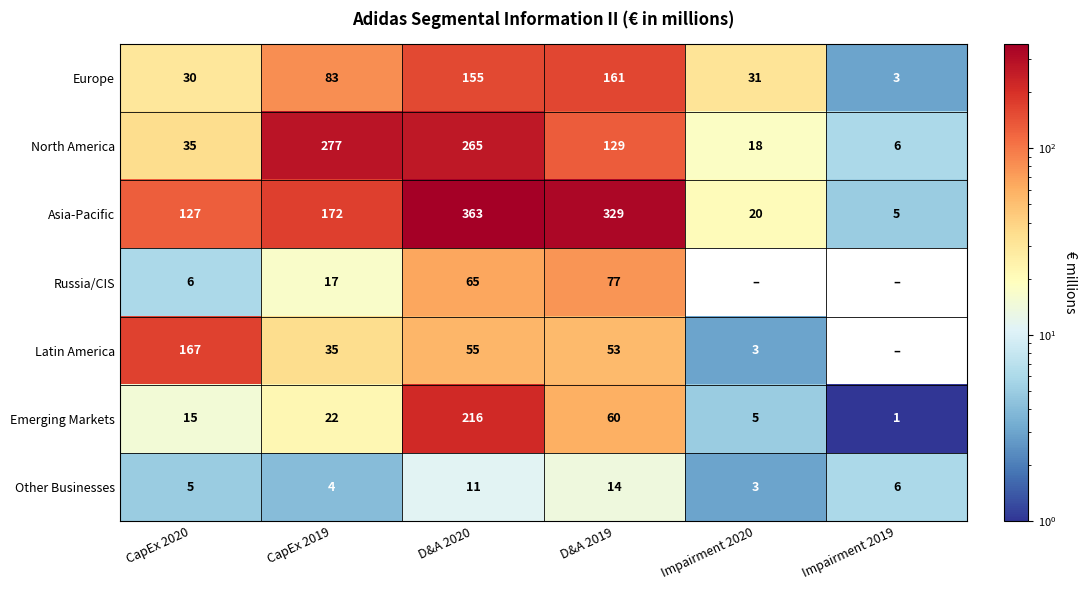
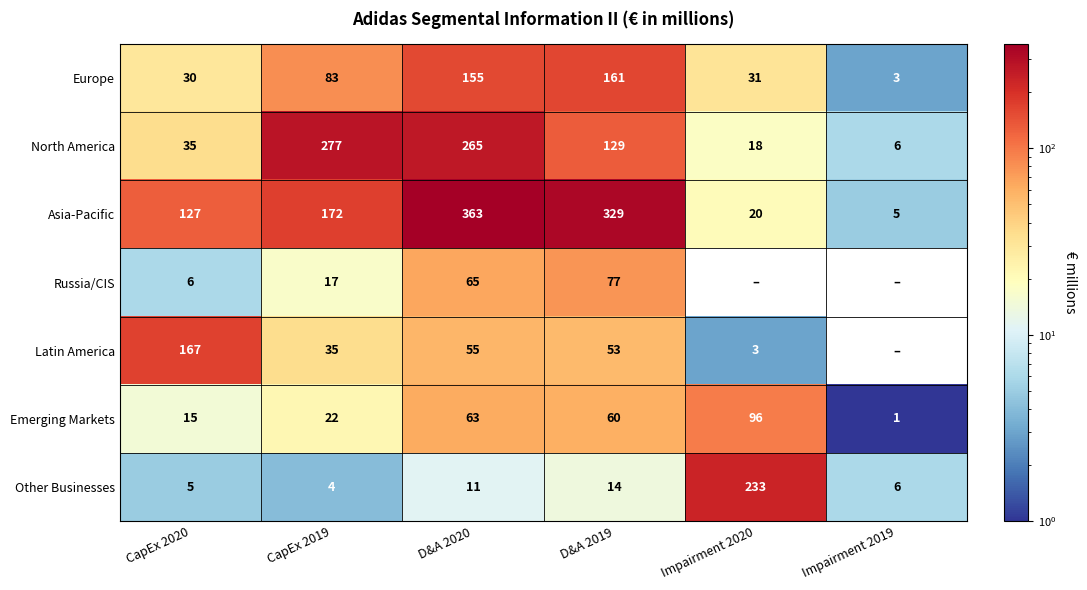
  {
    "Europe": {
      "CapEx 2020": 30,
      "CapEx 2019": 83,
      "D&A 2020": 155,
      "D&A 2019": 161,
      "Impairment 2020": 31,
      "Impairment 2019": 3
    },
    "North America": {
      "CapEx 2020": 35,
      "CapEx 2019": 277,
      "D&A 2020": 265,
      "D&A 2019": 129,
      "Impairment 2020": 18,
      "Impairment 2019": 6
    },
    "Asia-Pacific": {
      "CapEx 2020": 127,
      "CapEx 2019": 172,
      "D&A 2020": 363,
      "D&A 2019": 329,
      "Impairment 2020": 20,
      "Impairment 2019": 5
    },
    "Russia/CIS": {
      "CapEx 2020": 6,
      "CapEx 2019": 17,
      "D&A 2020": 65,
      "D&A 2019": 77
    },
    "Latin America": {
      "CapEx 2020": 167,
      "CapEx 2019": 35,
      "D&A 2020": 55,
      "D&A 2019": 53,
      "Impairment 2020": 3
    },
    "Emerging Markets": {
      "CapEx 2020": 15,
      "CapEx 2019": 22,
-     "D&A 2020": 216,
+     "D&A 2020": 63,
      "D&A 2019": 60,
-     "Impairment 2020": 5,
+     "Impairment 2020": 96,
      "Impairment 2019": 1
    },
    "Other Businesses": {
      "CapEx 2020": 5,
      "CapEx 2019": 4,
      "D&A 2020": 11,
      "D&A 2019": 14,
-     "Impairment 2020": 3,
+     "Impairment 2020": 233,
      "Impairment 2019": 6
    }
  }
